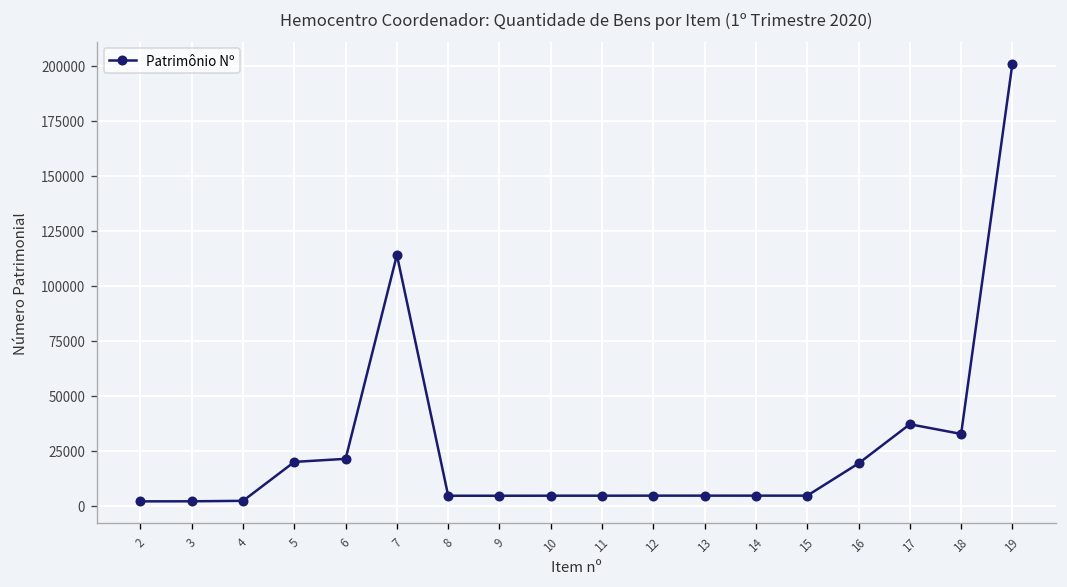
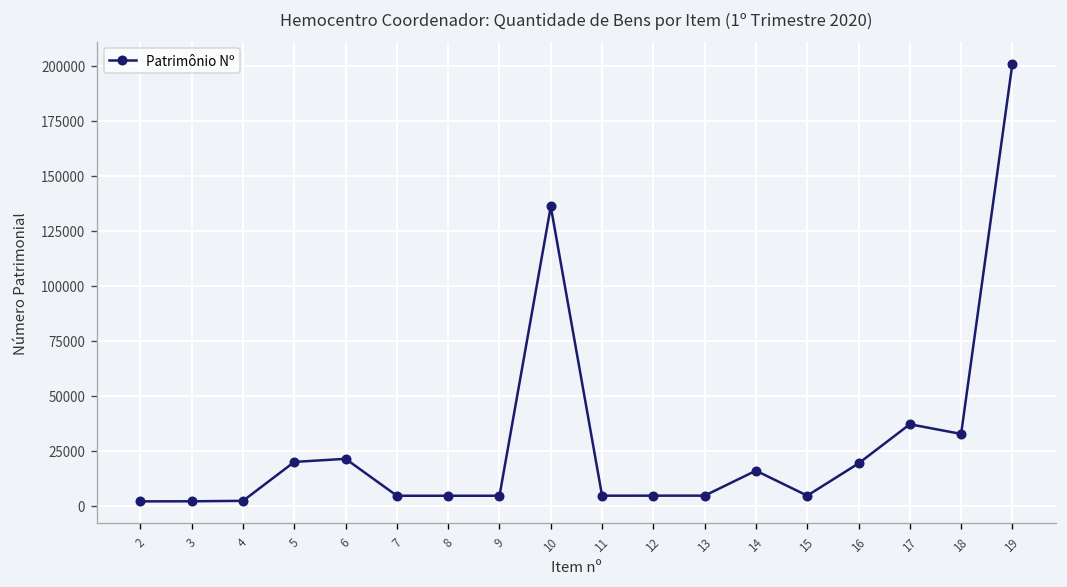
  {
    "2": 2000,
    "3": 2000,
    "4": 2000,
    "5": 20000,
    "6": 21000,
-   "7": 114000,
+   "7": 4000,
    "8": 4000,
    "9": 4000,
-   "10": 5000,
+   "10": 136000,
    "11": 5000,
    "12": 5000,
    "13": 5000,
-   "14": 5000,
+   "14": 16000,
    "15": 5000,
    "16": 19000,
    "17": 37000,
    "18": 33000,
    "19": 201000
  }
